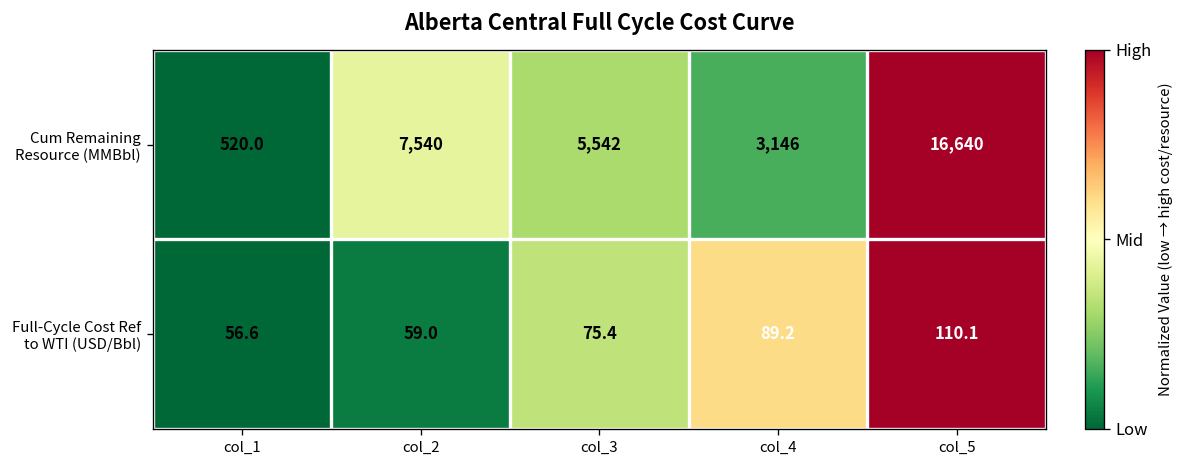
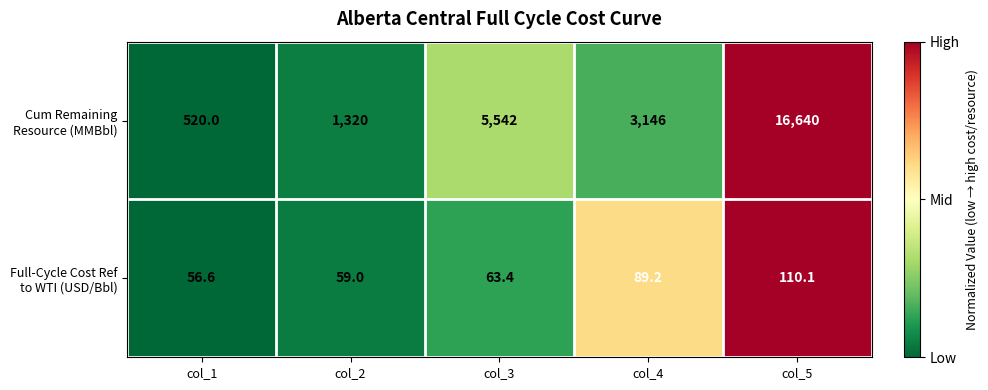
  {
    "Cum Remaining Resource (MMBbl)": {
      "col_1": "520.0",
-     "col_2": "7,540",
+     "col_2": "1,320",
      "col_3": "5,542",
      "col_4": "3,146",
      "col_5": "16,640"
    },
    "Full-Cycle Cost Ref to WTI (USD/Bbl)": {
      "col_1": "56.6",
      "col_2": "59.0",
-     "col_3": "75.4",
+     "col_3": "63.4",
      "col_4": "89.2",
      "col_5": "110.1"
    }
  }
